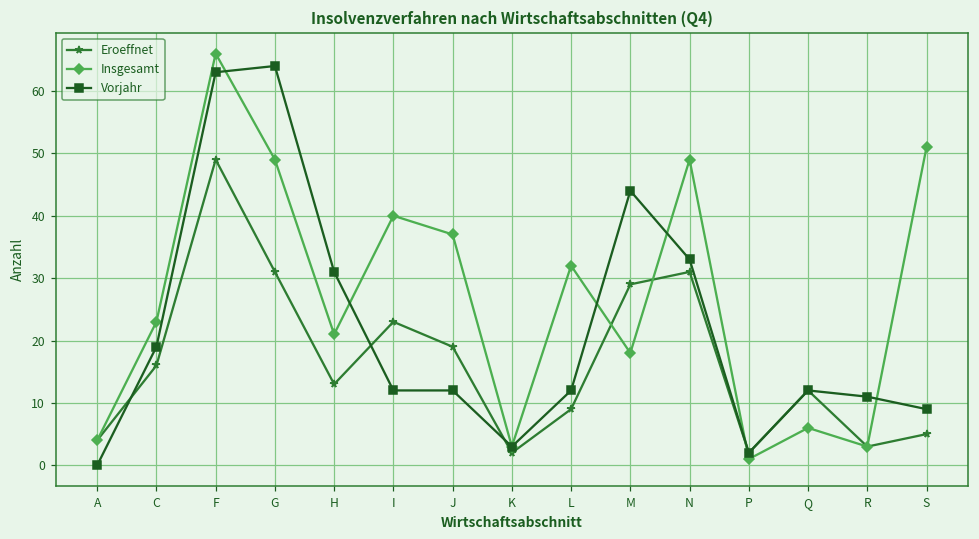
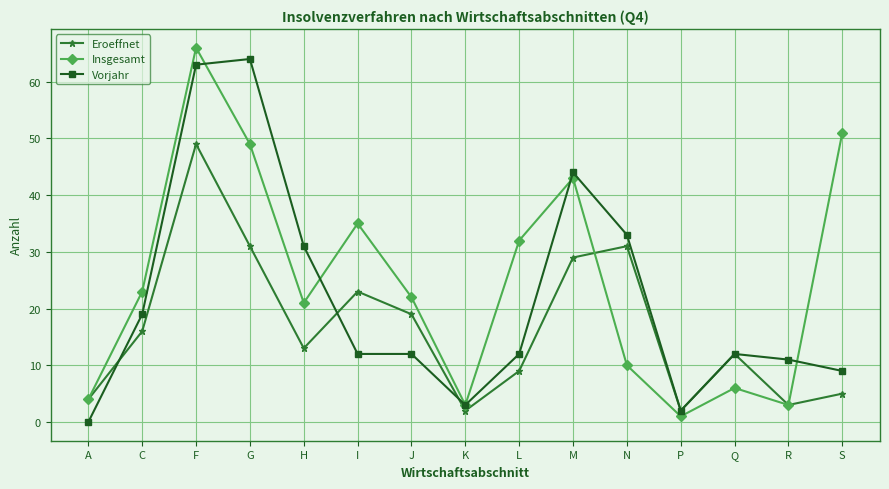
  {
    "Insgesamt": {
      "C": 23,
      "F": 66,
      "G": 49,
      "H": 21,
-     "I": 40,
-     "J": 37,
+     "I": 35,
+     "J": 22,
      "L": 32,
-     "M": 18,
-     "N": 49,
+     "M": 43,
+     "N": 10,
      "P": 1,
      "Q": 6,
      "S": 51
    }
  }
